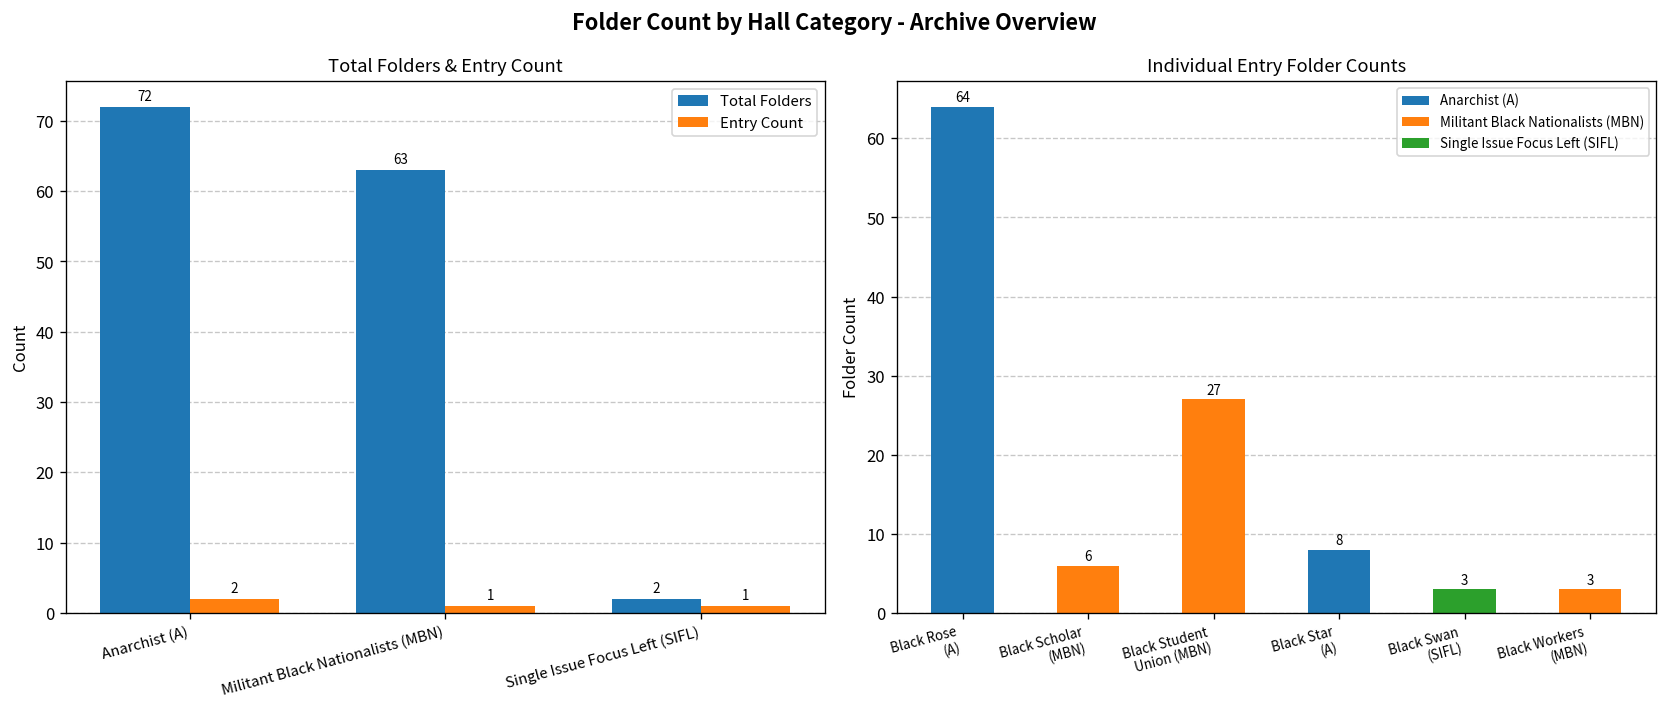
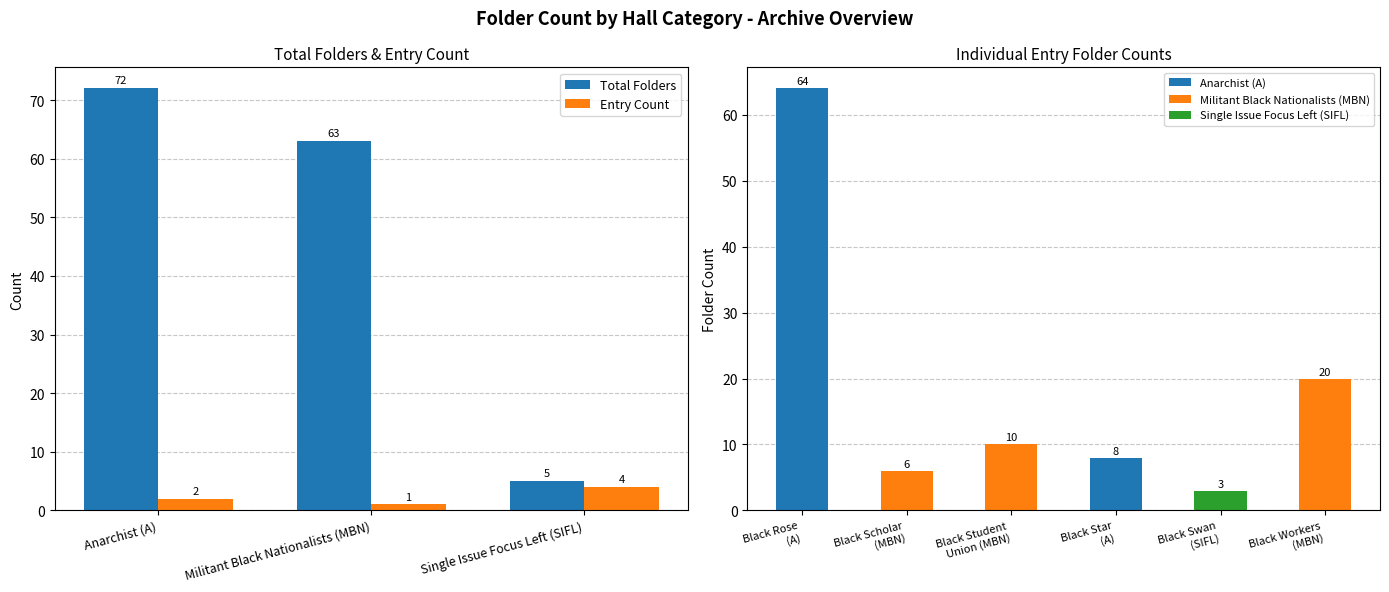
  {
    "Total Folders & Entry Count": {
      "Total Folders": {
        "Anarchist (A)": 72,
        "Militant Black Nationalists (MBN)": 63,
-       "Single Issue Focus Left (SIFL)": 2
+       "Single Issue Focus Left (SIFL)": 5
      },
      "Entry Count": {
        "Anarchist (A)": 2,
        "Militant Black Nationalists (MBN)": 1,
-       "Single Issue Focus Left (SIFL)": 1
+       "Single Issue Focus Left (SIFL)": 4
      }
    },
    "Individual Entry Folder Counts": {
      "Black Rose (A)": 64,
      "Black Scholar (MBN)": 6,
-     "Black Student Union (MBN)": 27,
+     "Black Student Union (MBN)": 10,
      "Black Star (A)": 8,
      "Black Swan (SIFL)": 3,
-     "Black Workers (MBN)": 3
+     "Black Workers (MBN)": 20
    }
  }
